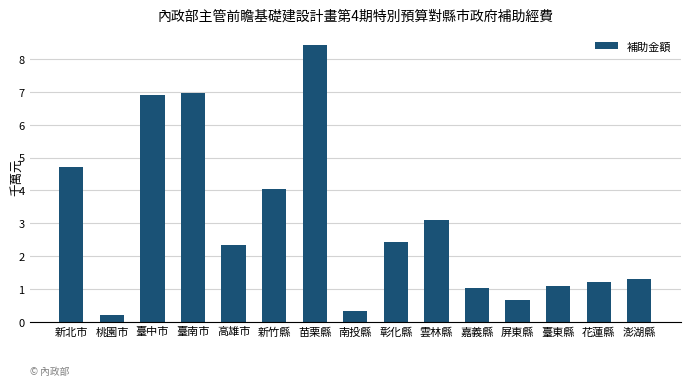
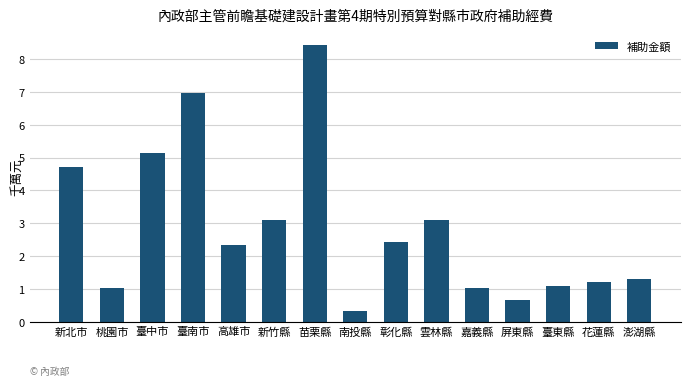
  {
    "新北市": 4.7,
-   "桃園市": 0.2,
-   "臺中市": 6.9,
+   "桃園市": 1.0,
+   "臺中市": 5.1,
    "臺南市": 7.0,
    "高雄市": 2.3,
-   "新竹縣": 4.0,
+   "新竹縣": 3.1,
    "苗栗縣": 8.4,
    "南投縣": 0.3,
    "彰化縣": 2.4,
    "雲林縣": 3.1,
    "嘉義縣": 1.0,
    "屏東縣": 0.7,
    "臺東縣": 1.1,
    "花蓮縣": 1.2,
    "澎湖縣": 1.3
  }
